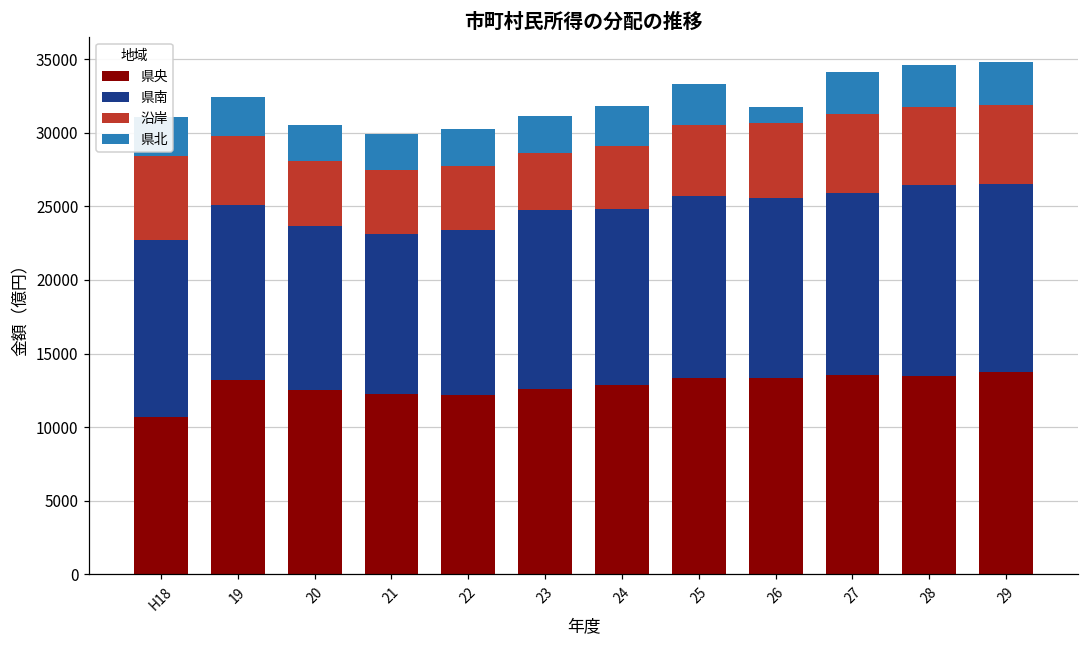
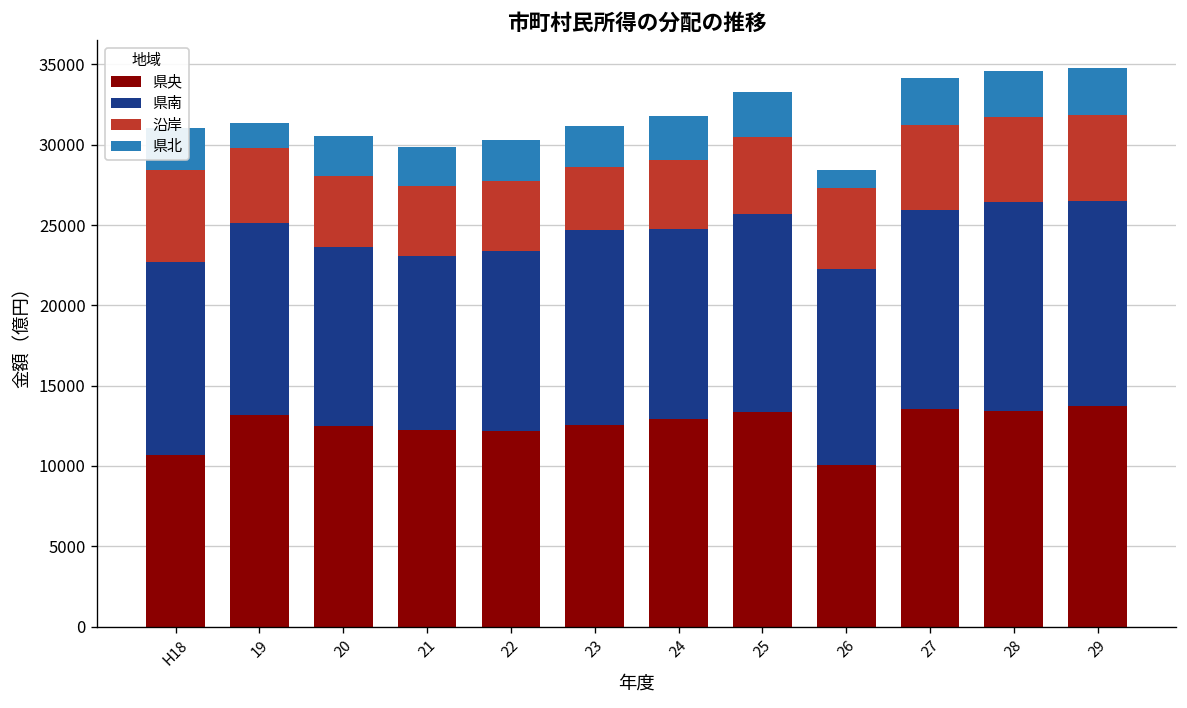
  {
    "県央": {
      "H18": 10700,
      "19": 13200,
      "20": 12500,
      "21": 12300,
      "22": 12200,
      "23": 12600,
      "24": 12900,
      "25": 13300,
-     "26": 13300,
+     "26": 10000,
      "27": 13500,
      "28": 13500,
      "29": 13800
    },
    "県南": {
      "H18": 12000,
      "19": 11900,
      "20": 11200,
      "21": 10800,
      "22": 11200,
      "23": 12100,
      "24": 11900,
      "25": 12300,
      "26": 12200,
      "27": 12400,
      "28": 13000,
      "29": 12700
    },
    "沿岸": {
      "H18": 5700,
      "19": 4700,
      "20": 4400,
      "21": 4300,
      "22": 4400,
      "23": 3900,
      "24": 4300,
      "25": 4800,
      "26": 5100,
      "27": 5300,
      "28": 5300,
      "29": 5300
    },
    "県北": {
-     "19": 2600,
+     "19": 1500,
      "20": 2500,
      "21": 2400,
      "22": 2500,
      "23": 2600,
      "24": 2700,
      "25": 2800,
      "26": 1100,
      "27": 2900,
      "28": 2900,
      "29": 2900
    }
  }
